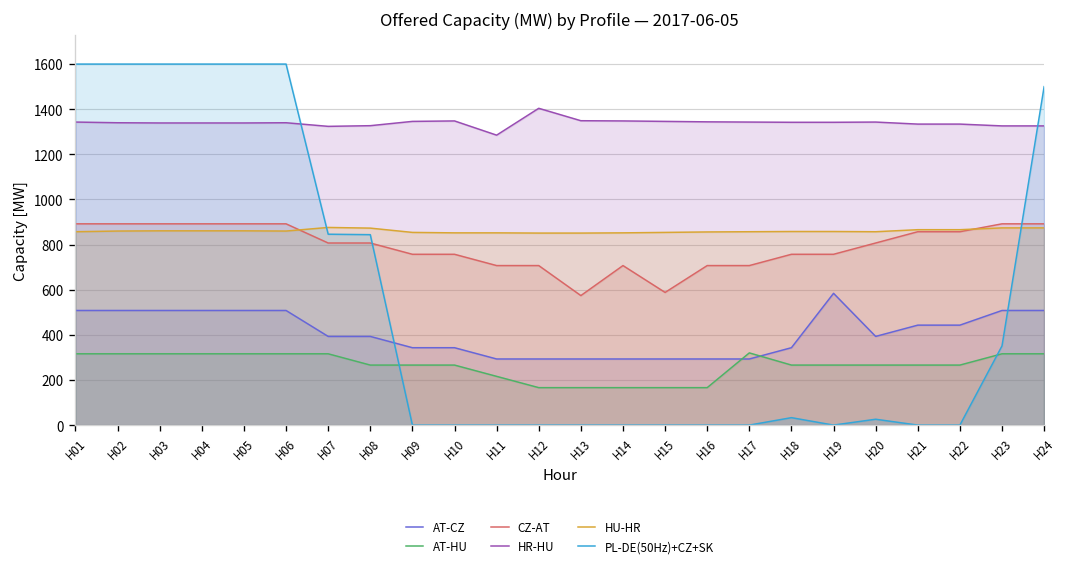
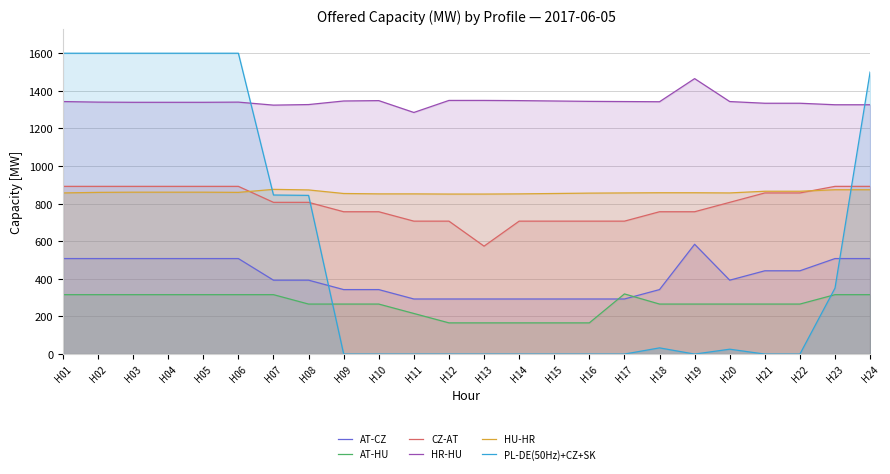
  {
    "AT-CZ": {
      "H01": 510,
      "H02": 510,
      "H03": 510,
      "H04": 510,
      "H05": 510,
      "H06": 510,
      "H07": 390,
      "H08": 390,
      "H09": 340,
      "H10": 340,
      "H11": 290,
      "H12": 290,
      "H13": 290,
      "H14": 290,
      "H15": 290,
      "H16": 290,
      "H17": 290,
      "H18": 340,
      "H19": 580,
      "H20": 390,
      "H21": 440,
      "H22": 440,
      "H23": 510,
      "H24": 510
    },
    "AT-HU": {
      "H01": 320,
      "H02": 320,
      "H03": 320,
      "H04": 320,
      "H05": 320,
      "H06": 320,
      "H07": 320,
      "H08": 270,
      "H09": 270,
      "H10": 270,
      "H11": 220,
      "H12": 170,
      "H13": 170,
      "H14": 170,
      "H15": 170,
      "H16": 170,
      "H17": 320,
      "H18": 270,
      "H19": 270,
      "H20": 270,
      "H21": 270,
      "H22": 270,
      "H23": 320,
      "H24": 320
    },
    "CZ-AT": {
      "H01": 890,
      "H02": 890,
      "H03": 890,
      "H04": 890,
      "H05": 890,
      "H06": 890,
      "H07": 810,
      "H08": 810,
      "H09": 760,
      "H10": 760,
      "H11": 710,
      "H12": 710,
      "H13": 570,
      "H14": 710,
-     "H15": 590,
+     "H15": 710,
      "H16": 710,
      "H17": 710,
      "H18": 760,
      "H19": 760,
      "H20": 810,
      "H23": 890,
      "H24": 890
    },
    "HR-HU": {
      "H01": 1340,
      "H02": 1340,
      "H03": 1340,
      "H04": 1340,
      "H05": 1340,
      "H06": 1340,
      "H07": 1320,
      "H08": 1330,
      "H09": 1350,
      "H10": 1350,
      "H11": 1290,
-     "H12": 1400,
+     "H12": 1350,
      "H13": 1350,
      "H14": 1350,
      "H15": 1350,
      "H16": 1340,
      "H17": 1340,
      "H18": 1340,
-     "H19": 1340,
+     "H19": 1470,
      "H20": 1340,
      "H21": 1330,
      "H22": 1330,
      "H23": 1330,
      "H24": 1330
    },
    "HU-HR": {
      "H01": 860,
      "H02": 860,
      "H03": 860,
      "H04": 860,
      "H05": 860,
      "H06": 860,
      "H07": 880,
      "H08": 870,
      "H09": 850,
      "H10": 850,
      "H11": 850,
      "H12": 850,
      "H13": 850,
      "H14": 850,
      "H15": 850,
      "H16": 860,
      "H17": 860,
      "H18": 860,
      "H19": 860,
      "H20": 860,
      "H23": 870,
      "H24": 870
    },
    "PL-DE(50Hz)+CZ+SK": {
      "H01": 1600,
      "H02": 1600,
      "H03": 1600,
      "H04": 1600,
      "H05": 1600,
      "H06": 1600,
      "H07": 850,
      "H08": 840,
      "H09": 0,
      "H10": 0,
      "H11": 0,
      "H12": 0,
      "H13": 0,
      "H14": 0,
      "H15": 0,
      "H16": 0,
      "H17": 0,
      "H18": 30,
      "H19": 0,
      "H20": 30,
      "H21": 0,
      "H22": 0,
      "H23": 350,
      "H24": 1500
    }
  }
